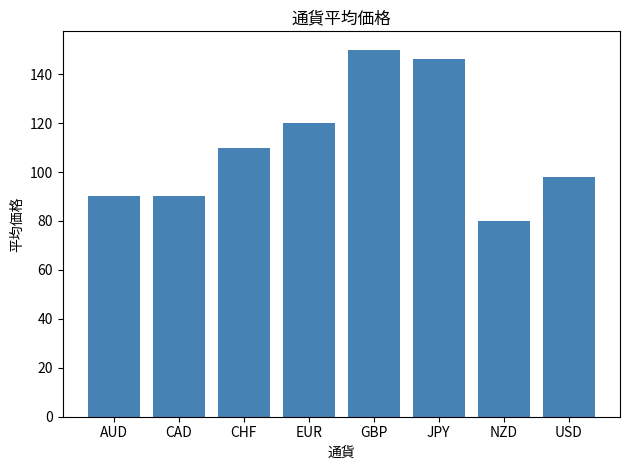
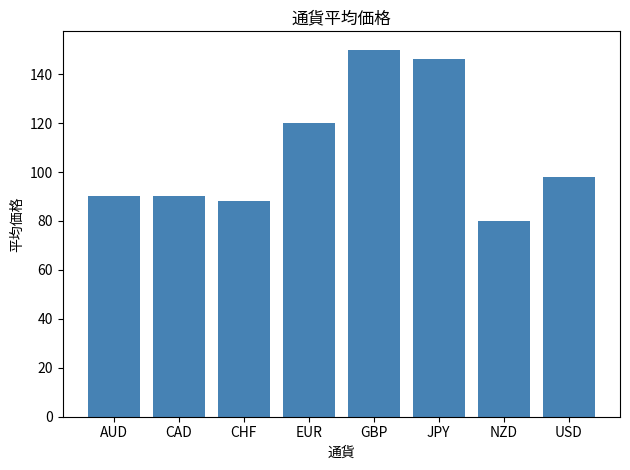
  {
    "AUD": 90,
    "CAD": 90,
-   "CHF": 110,
+   "CHF": 88,
    "EUR": 120,
    "GBP": 150,
    "JPY": 146,
    "NZD": 80,
    "USD": 98
  }
